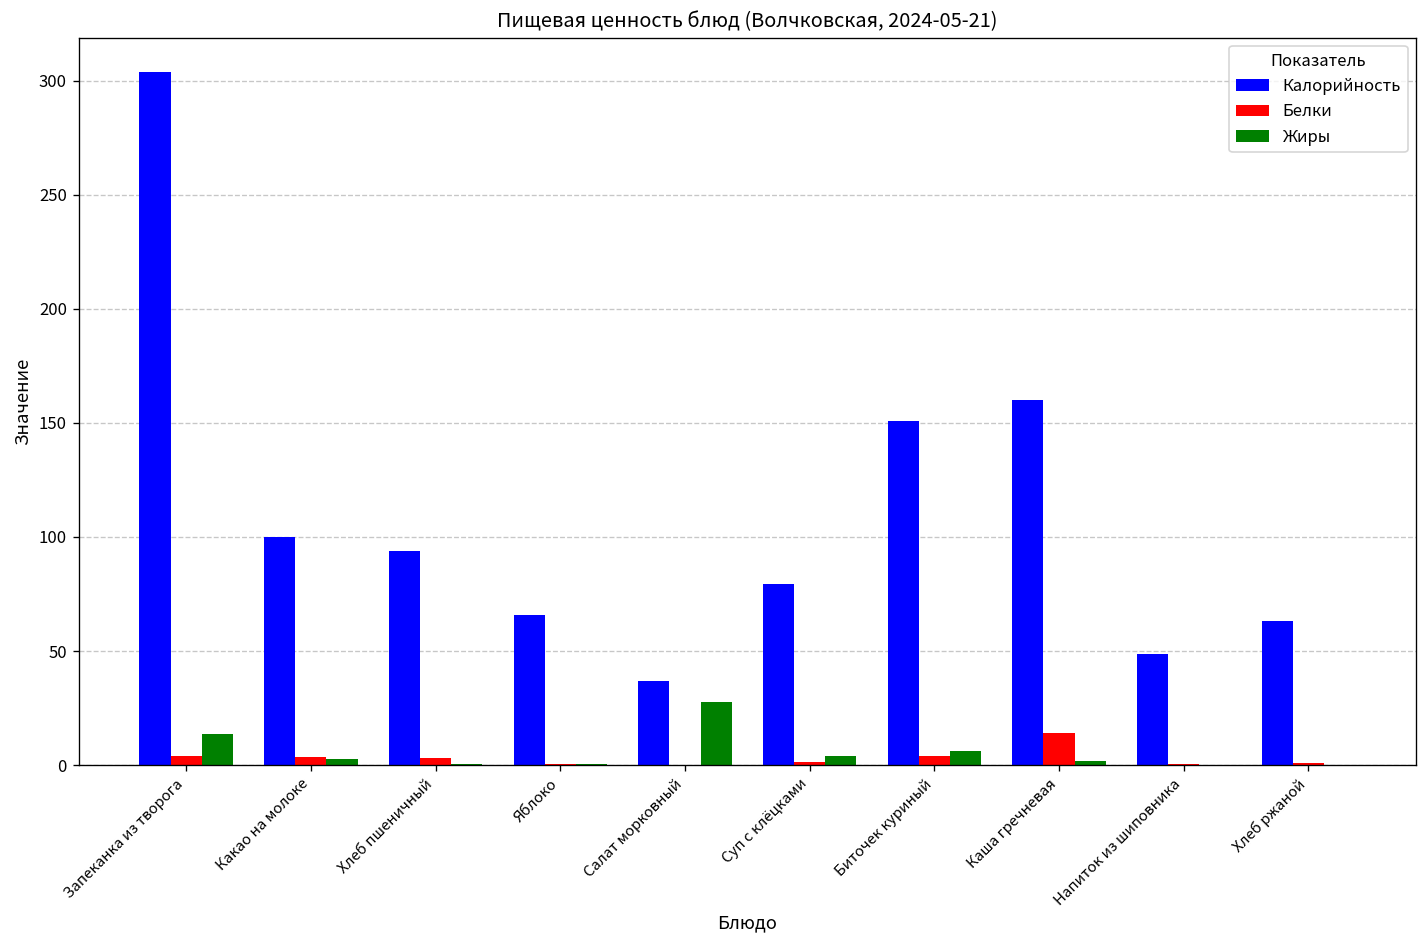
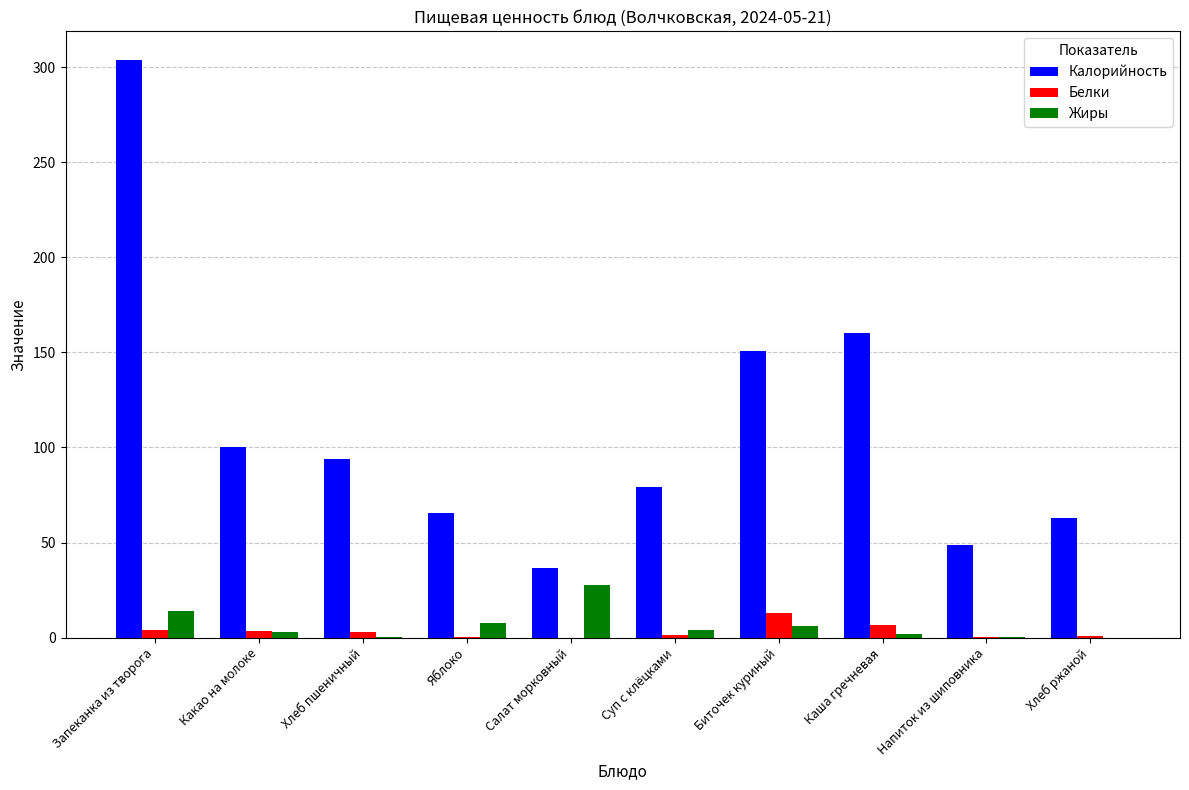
  {
    "Калорийность": {
      "Запеканка из творога": 304,
      "Какао на молоке": 100,
      "Хлеб пшеничный": 94,
      "Яблоко": 66,
      "Салат морковный": 37,
      "Суп с клёцками": 79,
      "Биточек куриный": 151,
      "Каша гречневая": 160,
      "Напиток из шиповника": 49,
      "Хлеб ржаной": 63
    },
    "Белки": {
      "Запеканка из творога": 4,
      "Какао на молоке": 4,
      "Хлеб пшеничный": 3,
      "Салат морковный": 0,
      "Суп с клёцками": 2,
-     "Биточек куриный": 4,
-     "Каша гречневая": 14
+     "Биточек куриный": 13,
+     "Каша гречневая": 7
    },
    "Жиры": {
      "Запеканка из творога": 14,
      "Какао на молоке": 3,
-     "Яблоко": 1,
+     "Яблоко": 8,
      "Салат морковный": 28,
      "Суп с клёцками": 4,
      "Биточек куриный": 6,
      "Каша гречневая": 2,
      "Хлеб ржаной": 0
    }
  }
